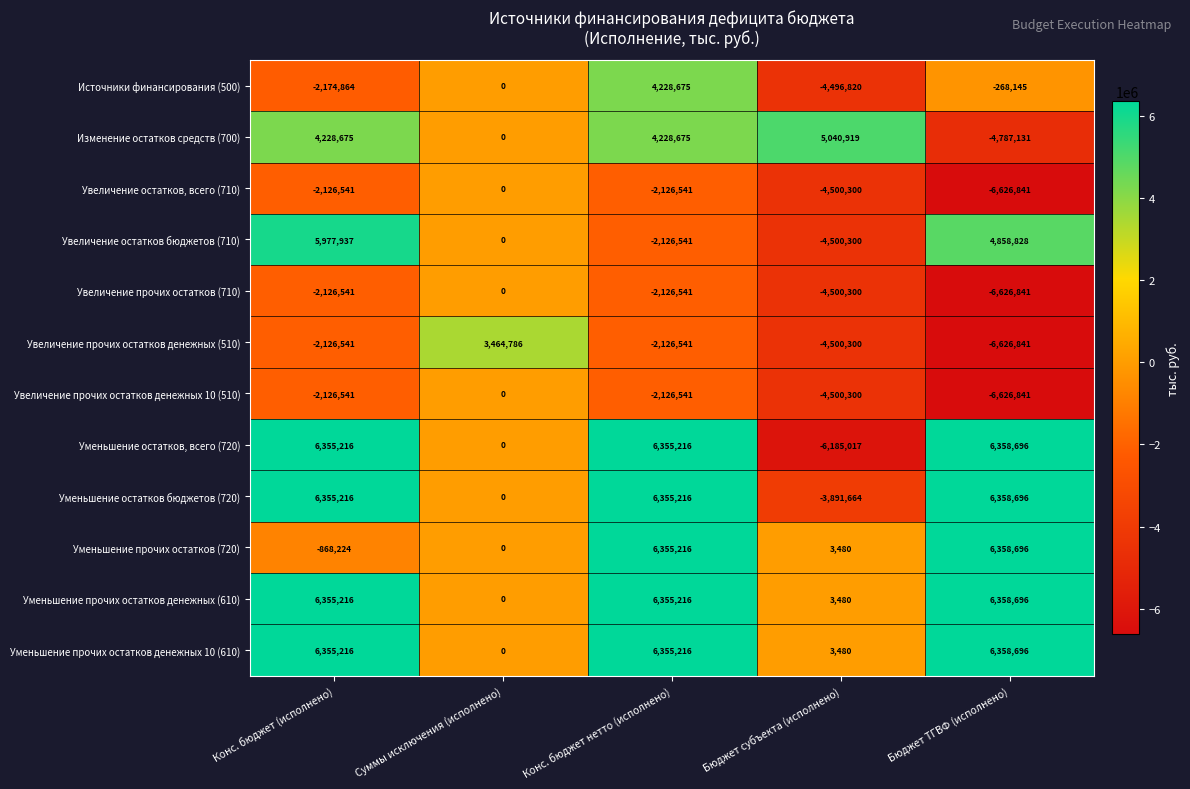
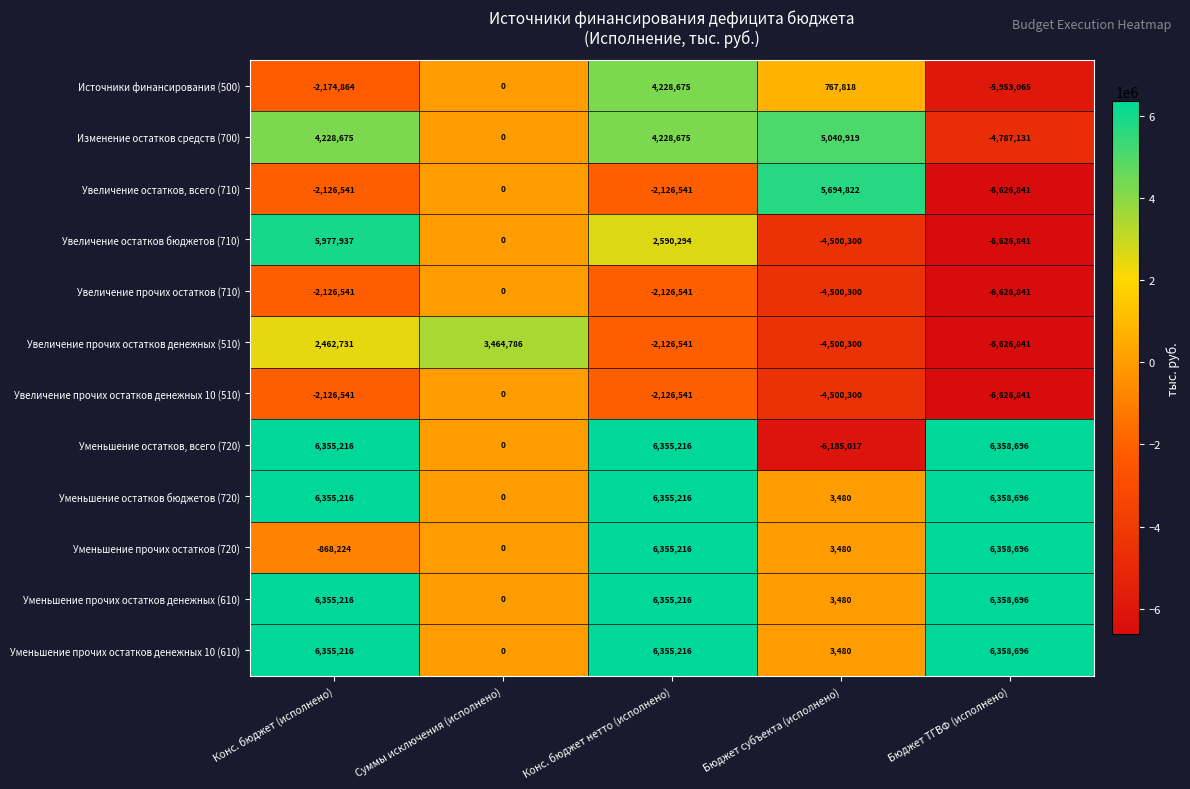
  {
    "Источники финансирования (500)": {
      "Конс. бюджет (исполнено)": "-2,174,864",
      "Суммы исключения (исполнено)": "0",
      "Конс. бюджет нетто (исполнено)": "4,228,675",
-     "Бюджет субъекта (исполнено)": "-4,496,820",
-     "Бюджет ТГВФ (исполнено)": "-268,145"
+     "Бюджет субъекта (исполнено)": "767,818",
+     "Бюджет ТГВФ (исполнено)": "-5,953,065"
    },
    "Изменение остатков средств (700)": {
      "Конс. бюджет (исполнено)": "4,228,675",
      "Суммы исключения (исполнено)": "0",
      "Конс. бюджет нетто (исполнено)": "4,228,675",
      "Бюджет субъекта (исполнено)": "5,040,919",
      "Бюджет ТГВФ (исполнено)": "-4,787,131"
    },
    "Увеличение остатков, всего (710)": {
      "Конс. бюджет (исполнено)": "-2,126,541",
      "Суммы исключения (исполнено)": "0",
      "Конс. бюджет нетто (исполнено)": "-2,126,541",
-     "Бюджет субъекта (исполнено)": "-4,500,300",
+     "Бюджет субъекта (исполнено)": "5,694,822",
      "Бюджет ТГВФ (исполнено)": "-6,626,841"
    },
    "Увеличение остатков бюджетов (710)": {
      "Конс. бюджет (исполнено)": "5,977,937",
      "Суммы исключения (исполнено)": "0",
-     "Конс. бюджет нетто (исполнено)": "-2,126,541",
+     "Конс. бюджет нетто (исполнено)": "2,590,294",
      "Бюджет субъекта (исполнено)": "-4,500,300",
-     "Бюджет ТГВФ (исполнено)": "4,858,828"
+     "Бюджет ТГВФ (исполнено)": "-6,626,841"
    },
    "Увеличение прочих остатков (710)": {
      "Конс. бюджет (исполнено)": "-2,126,541",
      "Суммы исключения (исполнено)": "0",
      "Конс. бюджет нетто (исполнено)": "-2,126,541",
      "Бюджет субъекта (исполнено)": "-4,500,300",
      "Бюджет ТГВФ (исполнено)": "-6,626,841"
    },
    "Увеличение прочих остатков денежных (510)": {
-     "Конс. бюджет (исполнено)": "-2,126,541",
+     "Конс. бюджет (исполнено)": "2,462,731",
      "Суммы исключения (исполнено)": "3,464,786",
      "Конс. бюджет нетто (исполнено)": "-2,126,541",
      "Бюджет субъекта (исполнено)": "-4,500,300",
      "Бюджет ТГВФ (исполнено)": "-6,626,841"
    },
    "Увеличение прочих остатков денежных 10 (510)": {
      "Конс. бюджет (исполнено)": "-2,126,541",
      "Суммы исключения (исполнено)": "0",
      "Конс. бюджет нетто (исполнено)": "-2,126,541",
      "Бюджет субъекта (исполнено)": "-4,500,300",
      "Бюджет ТГВФ (исполнено)": "-6,626,841"
    },
    "Уменьшение остатков, всего (720)": {
      "Конс. бюджет (исполнено)": "6,355,216",
      "Суммы исключения (исполнено)": "0",
      "Конс. бюджет нетто (исполнено)": "6,355,216",
      "Бюджет субъекта (исполнено)": "-6,185,017",
      "Бюджет ТГВФ (исполнено)": "6,358,696"
    },
    "Уменьшение остатков бюджетов (720)": {
      "Конс. бюджет (исполнено)": "6,355,216",
      "Суммы исключения (исполнено)": "0",
      "Конс. бюджет нетто (исполнено)": "6,355,216",
-     "Бюджет субъекта (исполнено)": "-3,891,664",
+     "Бюджет субъекта (исполнено)": "3,480",
      "Бюджет ТГВФ (исполнено)": "6,358,696"
    },
    "Уменьшение прочих остатков (720)": {
      "Конс. бюджет (исполнено)": "-868,224",
      "Суммы исключения (исполнено)": "0",
      "Конс. бюджет нетто (исполнено)": "6,355,216",
      "Бюджет субъекта (исполнено)": "3,480",
      "Бюджет ТГВФ (исполнено)": "6,358,696"
    },
    "Уменьшение прочих остатков денежных (610)": {
      "Конс. бюджет (исполнено)": "6,355,216",
      "Суммы исключения (исполнено)": "0",
      "Конс. бюджет нетто (исполнено)": "6,355,216",
      "Бюджет субъекта (исполнено)": "3,480",
      "Бюджет ТГВФ (исполнено)": "6,358,696"
    },
    "Уменьшение прочих остатков денежных 10 (610)": {
      "Конс. бюджет (исполнено)": "6,355,216",
      "Суммы исключения (исполнено)": "0",
      "Конс. бюджет нетто (исполнено)": "6,355,216",
      "Бюджет субъекта (исполнено)": "3,480",
      "Бюджет ТГВФ (исполнено)": "6,358,696"
    }
  }
